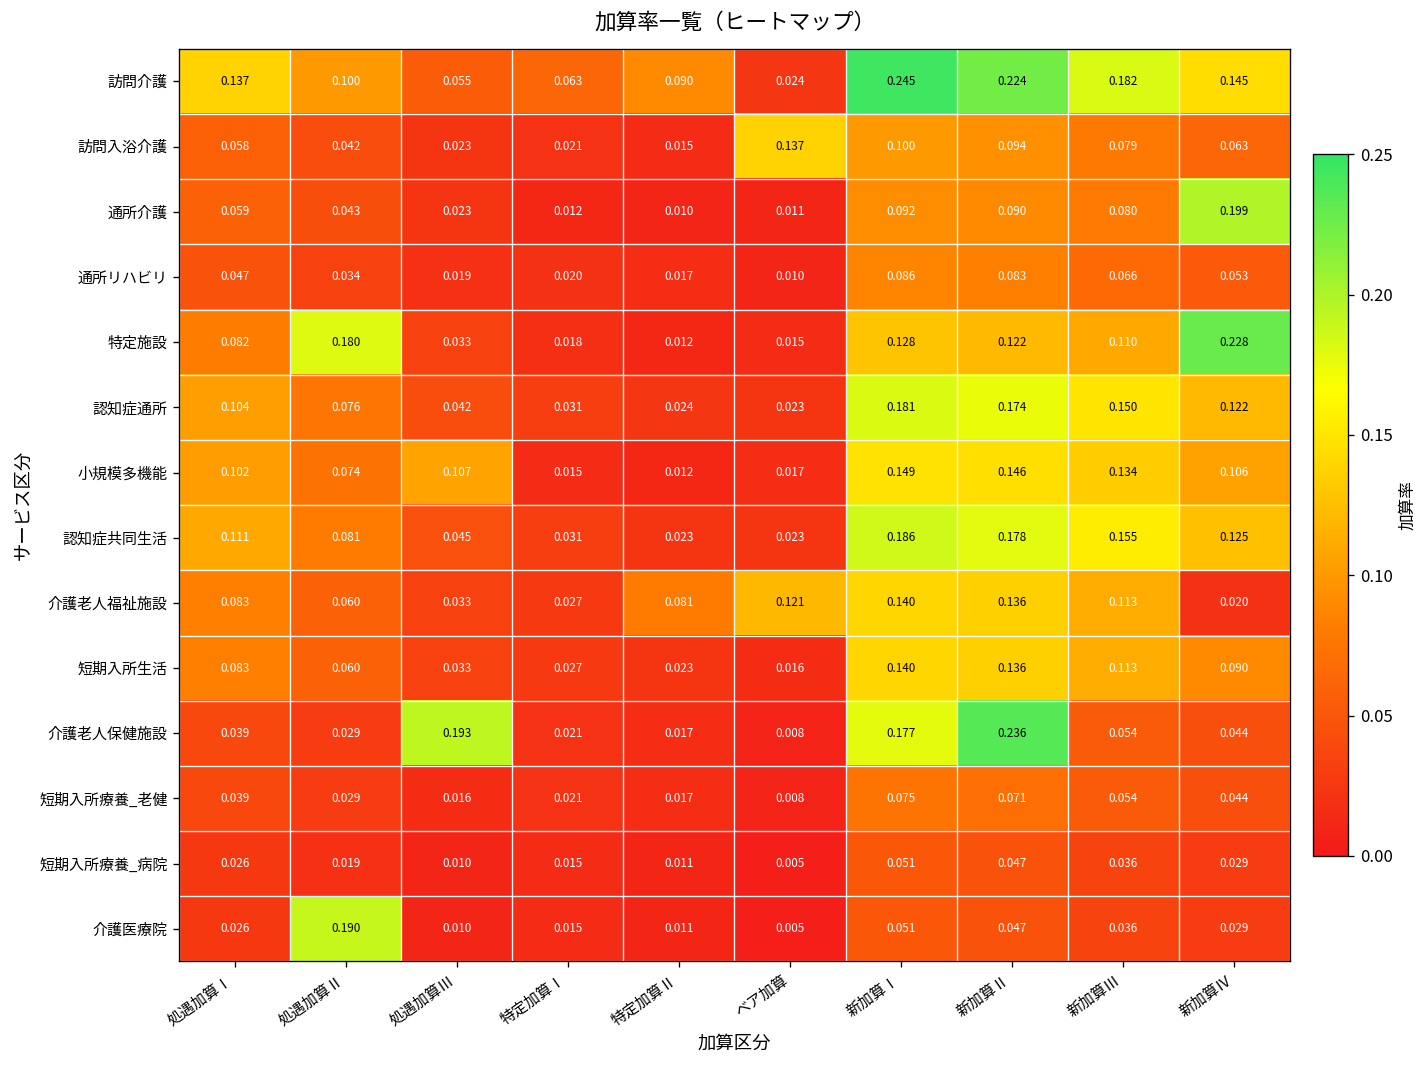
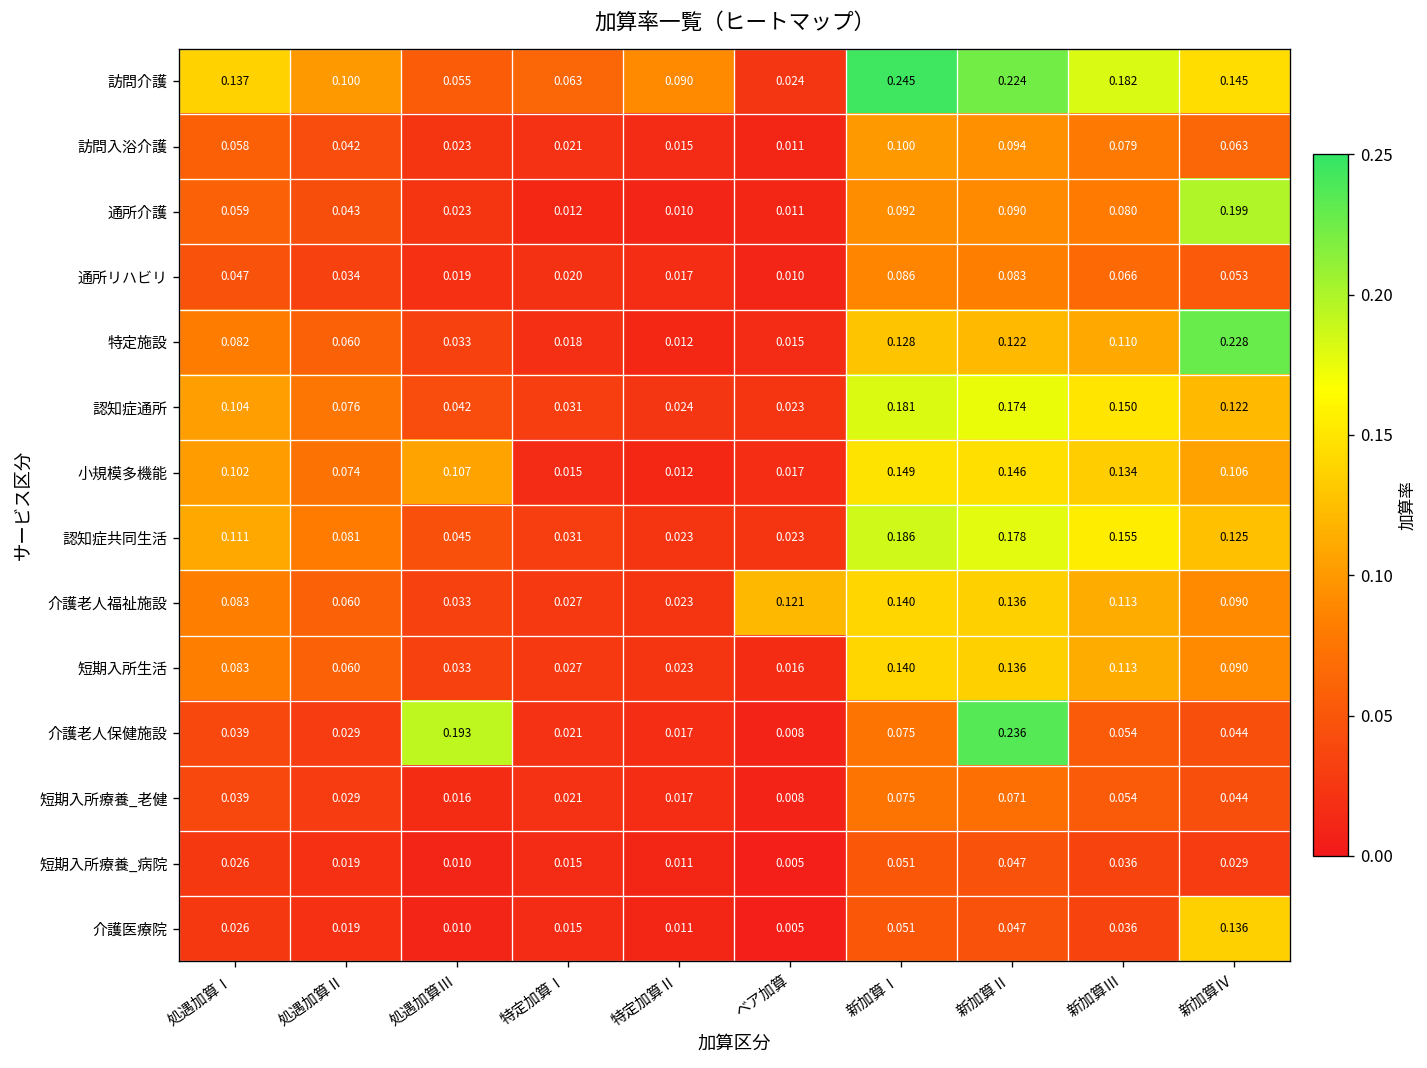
  {
    "訪問介護": {
      "処遇加算Ⅰ": 0.137,
      "処遇加算Ⅱ": 0.100,
      "処遇加算Ⅲ": 0.055,
      "特定加算Ⅰ": 0.063,
      "特定加算Ⅱ": 0.090,
      "ベア加算": 0.024,
      "新加算Ⅰ": 0.245,
      "新加算Ⅱ": 0.224,
      "新加算Ⅲ": 0.182,
      "新加算Ⅳ": 0.145
    },
    "訪問入浴介護": {
      "処遇加算Ⅰ": 0.058,
      "処遇加算Ⅱ": 0.042,
      "処遇加算Ⅲ": 0.023,
      "特定加算Ⅰ": 0.021,
      "特定加算Ⅱ": 0.015,
-     "ベア加算": 0.137,
+     "ベア加算": 0.011,
      "新加算Ⅰ": 0.100,
      "新加算Ⅱ": 0.094,
      "新加算Ⅲ": 0.079,
      "新加算Ⅳ": 0.063
    },
    "通所介護": {
      "処遇加算Ⅰ": 0.059,
      "処遇加算Ⅱ": 0.043,
      "処遇加算Ⅲ": 0.023,
      "特定加算Ⅰ": 0.012,
      "特定加算Ⅱ": 0.010,
      "ベア加算": 0.011,
      "新加算Ⅰ": 0.092,
      "新加算Ⅱ": 0.090,
      "新加算Ⅲ": 0.080,
      "新加算Ⅳ": 0.199
    },
    "通所リハビリ": {
      "処遇加算Ⅰ": 0.047,
      "処遇加算Ⅱ": 0.034,
      "処遇加算Ⅲ": 0.019,
      "特定加算Ⅰ": 0.020,
      "特定加算Ⅱ": 0.017,
      "ベア加算": 0.010,
      "新加算Ⅰ": 0.086,
      "新加算Ⅱ": 0.083,
      "新加算Ⅲ": 0.066,
      "新加算Ⅳ": 0.053
    },
    "特定施設": {
      "処遇加算Ⅰ": 0.082,
-     "処遇加算Ⅱ": 0.180,
+     "処遇加算Ⅱ": 0.060,
      "処遇加算Ⅲ": 0.033,
      "特定加算Ⅰ": 0.018,
      "特定加算Ⅱ": 0.012,
      "ベア加算": 0.015,
      "新加算Ⅰ": 0.128,
      "新加算Ⅱ": 0.122,
      "新加算Ⅲ": 0.110,
      "新加算Ⅳ": 0.228
    },
    "認知症通所": {
      "処遇加算Ⅰ": 0.104,
      "処遇加算Ⅱ": 0.076,
      "処遇加算Ⅲ": 0.042,
      "特定加算Ⅰ": 0.031,
      "特定加算Ⅱ": 0.024,
      "ベア加算": 0.023,
      "新加算Ⅰ": 0.181,
      "新加算Ⅱ": 0.174,
      "新加算Ⅲ": 0.150,
      "新加算Ⅳ": 0.122
    },
    "小規模多機能": {
      "処遇加算Ⅰ": 0.102,
      "処遇加算Ⅱ": 0.074,
      "処遇加算Ⅲ": 0.107,
      "特定加算Ⅰ": 0.015,
      "特定加算Ⅱ": 0.012,
      "ベア加算": 0.017,
      "新加算Ⅰ": 0.149,
      "新加算Ⅱ": 0.146,
      "新加算Ⅲ": 0.134,
      "新加算Ⅳ": 0.106
    },
    "認知症共同生活": {
      "処遇加算Ⅰ": 0.111,
      "処遇加算Ⅱ": 0.081,
      "処遇加算Ⅲ": 0.045,
      "特定加算Ⅰ": 0.031,
      "特定加算Ⅱ": 0.023,
      "ベア加算": 0.023,
      "新加算Ⅰ": 0.186,
      "新加算Ⅱ": 0.178,
      "新加算Ⅲ": 0.155,
      "新加算Ⅳ": 0.125
    },
    "介護老人福祉施設": {
      "処遇加算Ⅰ": 0.083,
      "処遇加算Ⅱ": 0.060,
      "処遇加算Ⅲ": 0.033,
      "特定加算Ⅰ": 0.027,
-     "特定加算Ⅱ": 0.081,
+     "特定加算Ⅱ": 0.023,
      "ベア加算": 0.121,
      "新加算Ⅰ": 0.140,
      "新加算Ⅱ": 0.136,
      "新加算Ⅲ": 0.113,
-     "新加算Ⅳ": 0.020
+     "新加算Ⅳ": 0.090
    },
    "短期入所生活": {
      "処遇加算Ⅰ": 0.083,
      "処遇加算Ⅱ": 0.060,
      "処遇加算Ⅲ": 0.033,
      "特定加算Ⅰ": 0.027,
      "特定加算Ⅱ": 0.023,
      "ベア加算": 0.016,
      "新加算Ⅰ": 0.140,
      "新加算Ⅱ": 0.136,
      "新加算Ⅲ": 0.113,
      "新加算Ⅳ": 0.090
    },
    "介護老人保健施設": {
      "処遇加算Ⅰ": 0.039,
      "処遇加算Ⅱ": 0.029,
      "処遇加算Ⅲ": 0.193,
      "特定加算Ⅰ": 0.021,
      "特定加算Ⅱ": 0.017,
      "ベア加算": 0.008,
-     "新加算Ⅰ": 0.177,
+     "新加算Ⅰ": 0.075,
      "新加算Ⅱ": 0.236,
      "新加算Ⅲ": 0.054,
      "新加算Ⅳ": 0.044
    },
    "短期入所療養_老健": {
      "処遇加算Ⅰ": 0.039,
      "処遇加算Ⅱ": 0.029,
      "処遇加算Ⅲ": 0.016,
      "特定加算Ⅰ": 0.021,
      "特定加算Ⅱ": 0.017,
      "ベア加算": 0.008,
      "新加算Ⅰ": 0.075,
      "新加算Ⅱ": 0.071,
      "新加算Ⅲ": 0.054,
      "新加算Ⅳ": 0.044
    },
    "短期入所療養_病院": {
      "処遇加算Ⅰ": 0.026,
      "処遇加算Ⅱ": 0.019,
      "処遇加算Ⅲ": 0.010,
      "特定加算Ⅰ": 0.015,
      "特定加算Ⅱ": 0.011,
      "ベア加算": 0.005,
      "新加算Ⅰ": 0.051,
      "新加算Ⅱ": 0.047,
      "新加算Ⅲ": 0.036,
      "新加算Ⅳ": 0.029
    },
    "介護医療院": {
      "処遇加算Ⅰ": 0.026,
-     "処遇加算Ⅱ": 0.190,
+     "処遇加算Ⅱ": 0.019,
      "処遇加算Ⅲ": 0.010,
      "特定加算Ⅰ": 0.015,
      "特定加算Ⅱ": 0.011,
      "ベア加算": 0.005,
      "新加算Ⅰ": 0.051,
      "新加算Ⅱ": 0.047,
      "新加算Ⅲ": 0.036,
-     "新加算Ⅳ": 0.029
+     "新加算Ⅳ": 0.136
    }
  }
